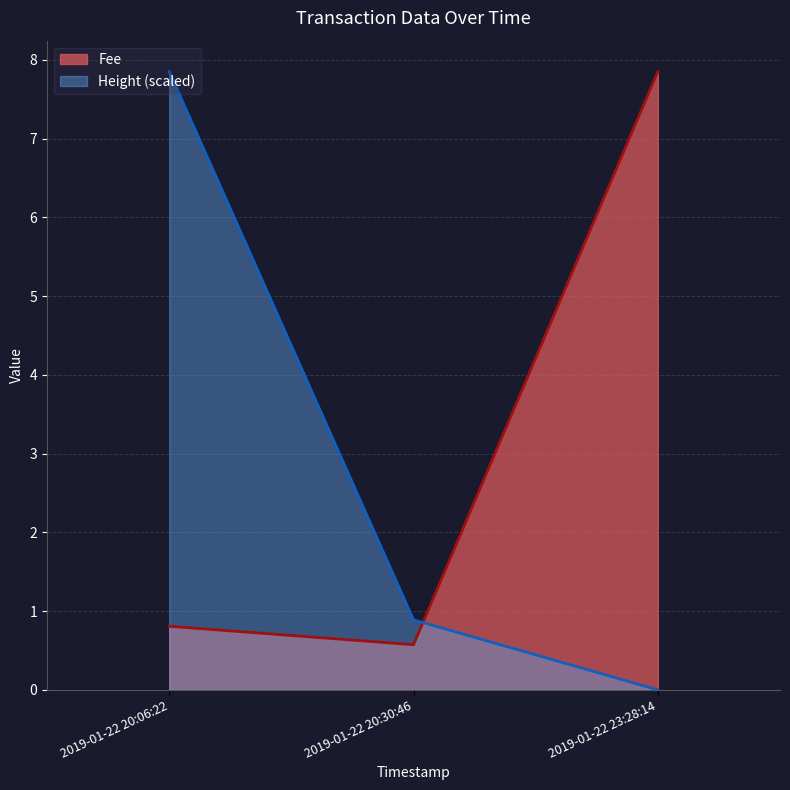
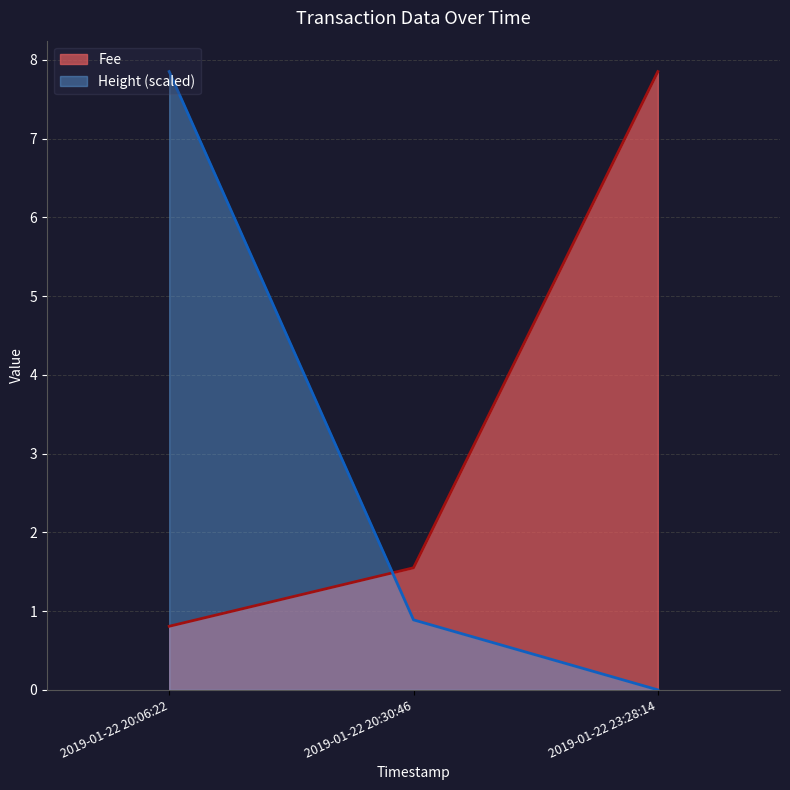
  {
    "Fee": {
      "2019-01-22 20:06:22": 0.8,
-     "2019-01-22 20:30:46": 0.6,
+     "2019-01-22 20:30:46": 1.5,
      "2019-01-22 23:28:14": 7.8
    },
    "Height (scaled)": {
      "2019-01-22 20:30:46": 0.9,
      "2019-01-22 23:28:14": 0.0
    }
  }
